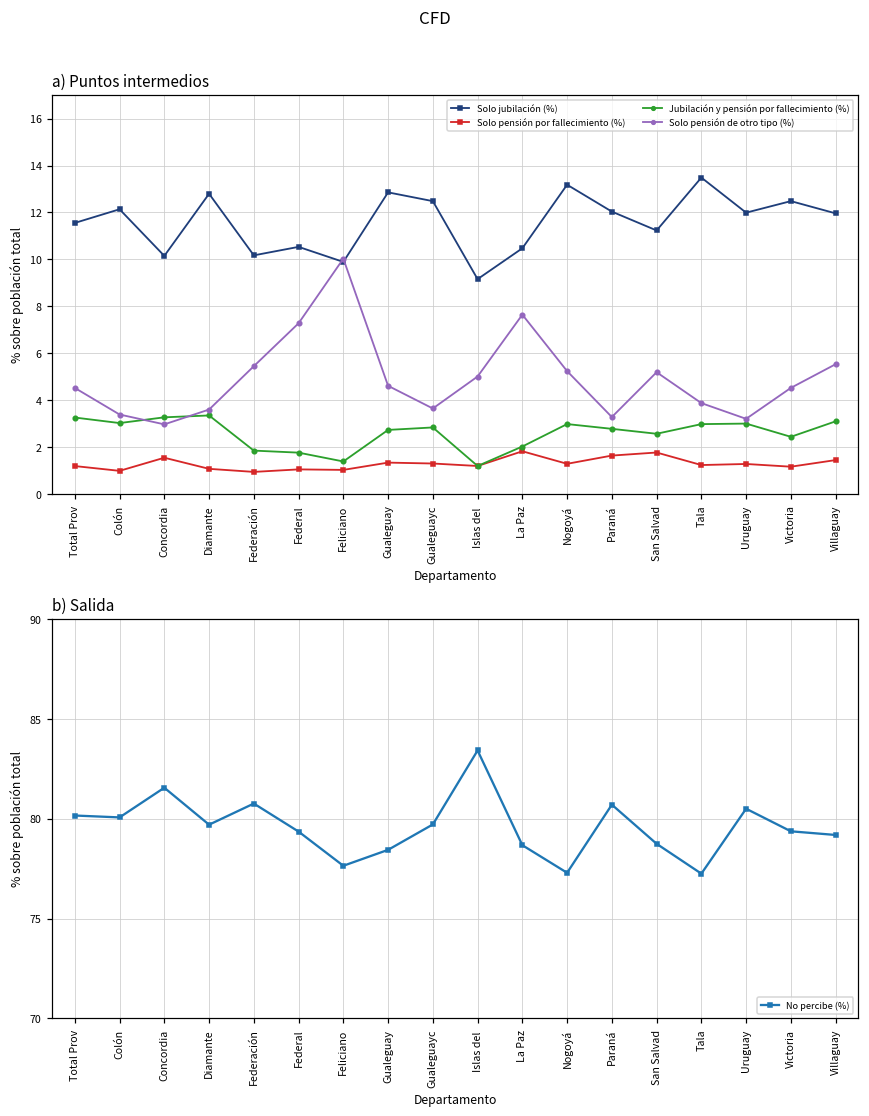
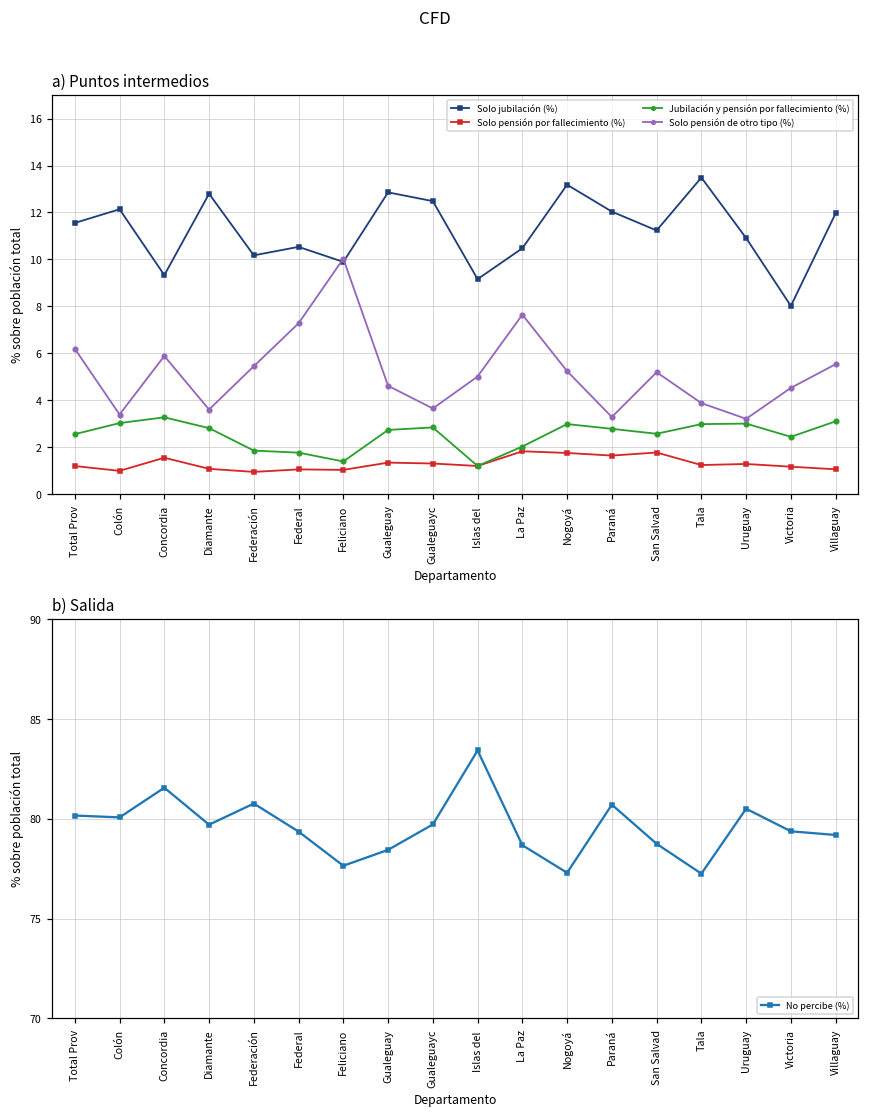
  {
    "a) Puntos intermedios": {
      "Solo jubilación (%)": {
        "Total Prov": 11.6,
        "Colón": 12.1,
-       "Concordia": 10.2,
+       "Concordia": 9.3,
        "Diamante": 12.8,
        "Federación": 10.2,
        "Federal": 10.5,
        "Feliciano": 9.9,
        "Gualeguay": 12.9,
        "Gualeguayc": 12.5,
        "Islas del": 9.2,
        "La Paz": 10.5,
        "Nogoyá": 13.2,
        "Paraná": 12.0,
        "San Salvad": 11.2,
        "Tala": 13.5,
-       "Uruguay": 12.0,
-       "Victoria": 12.5,
+       "Uruguay": 10.9,
+       "Victoria": 8.0,
        "Villaguay": 12.0
      },
      "Solo pensión por fallecimiento (%)": {
        "Total Prov": 1.2,
        "Colón": 1.0,
        "Concordia": 1.6,
        "Diamante": 1.1,
        "Federación": 0.9,
        "Federal": 1.1,
        "Feliciano": 1.0,
        "Gualeguay": 1.3,
        "Gualeguayc": 1.3,
        "La Paz": 1.8,
-       "Nogoyá": 1.3,
+       "Nogoyá": 1.8,
        "Paraná": 1.6,
        "San Salvad": 1.8,
        "Tala": 1.2,
        "Uruguay": 1.3,
        "Victoria": 1.2,
-       "Villaguay": 1.5
+       "Villaguay": 1.1
      },
      "Jubilación y pensión por fallecimiento (%)": {
-       "Total Prov": 3.3,
+       "Total Prov": 2.6,
        "Colón": 3.0,
        "Concordia": 3.3,
-       "Diamante": 3.4,
+       "Diamante": 2.8,
        "Federación": 1.9,
        "Federal": 1.8,
        "Feliciano": 1.4,
        "Gualeguay": 2.7,
        "Gualeguayc": 2.8,
        "La Paz": 2.0,
        "Nogoyá": 3.0,
        "Paraná": 2.8,
        "San Salvad": 2.6,
        "Tala": 3.0,
        "Uruguay": 3.0,
        "Victoria": 2.4,
        "Villaguay": 3.1
      },
      "Solo pensión de otro tipo (%)": {
-       "Total Prov": 4.5,
+       "Total Prov": 6.2,
        "Colón": 3.4,
-       "Concordia": 3.0,
+       "Concordia": 5.9,
        "Diamante": 3.6,
        "Federación": 5.5,
        "Federal": 7.3,
        "Feliciano": 10.0,
        "Gualeguay": 4.6,
        "Gualeguayc": 3.7,
        "Islas del": 5.0,
        "La Paz": 7.6,
        "Nogoyá": 5.2,
        "Paraná": 3.3,
        "San Salvad": 5.2,
        "Tala": 3.9,
        "Uruguay": 3.2,
        "Victoria": 4.5,
        "Villaguay": 5.5
      }
    },
    "b) Salida": {
      "Total Prov": 80.2,
      "Colón": 80.1,
      "Concordia": 81.6,
      "Diamante": 79.7,
      "Federación": 80.8,
      "Federal": 79.4,
      "Feliciano": 77.6,
      "Gualeguay": 78.4,
      "Gualeguayc": 79.7,
      "Islas del": 83.4,
      "La Paz": 78.7,
      "Nogoyá": 77.3,
      "Paraná": 80.7,
      "San Salvad": 78.7,
      "Tala": 77.3,
      "Uruguay": 80.5,
      "Victoria": 79.4,
      "Villaguay": 79.2
    }
  }
